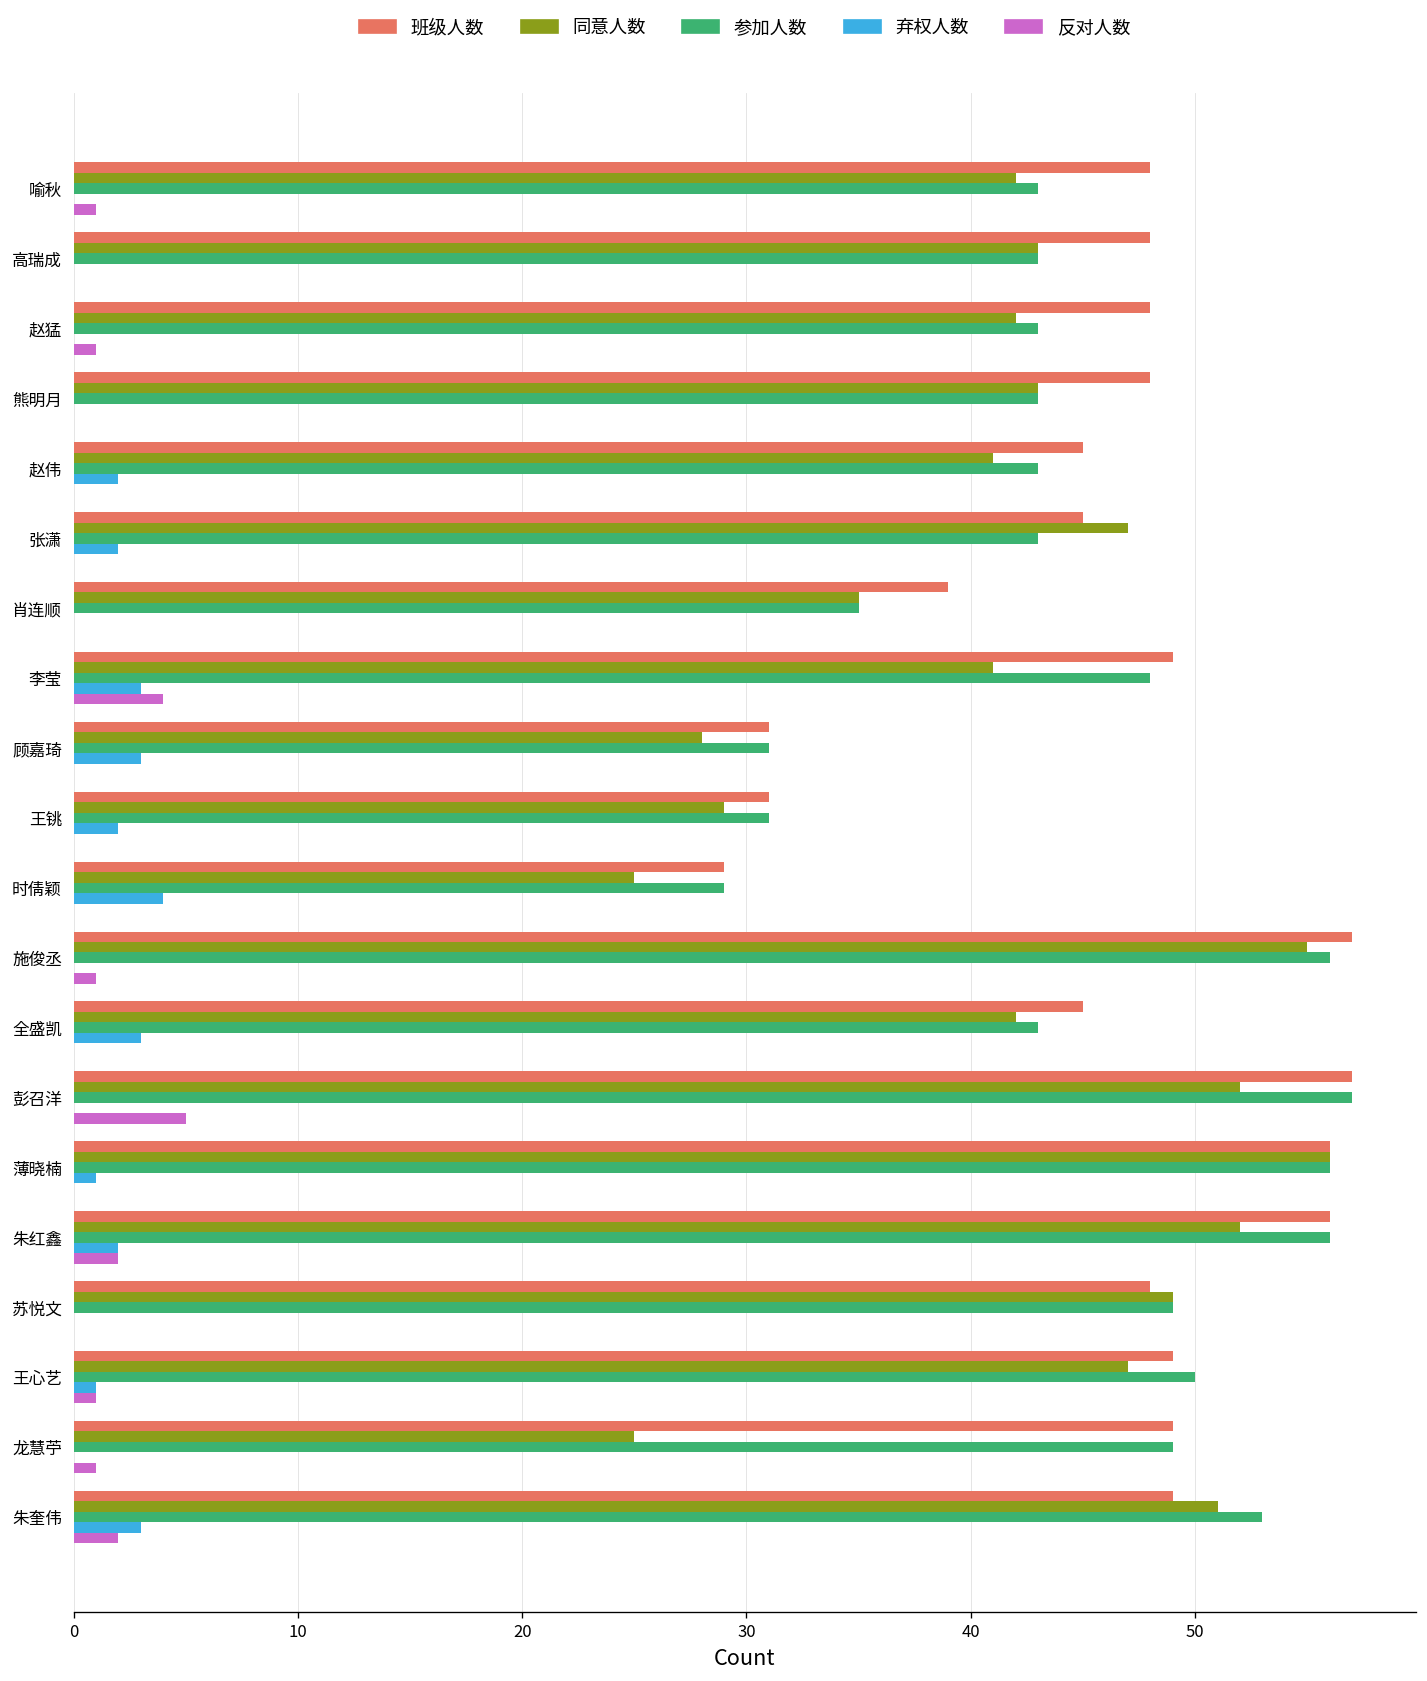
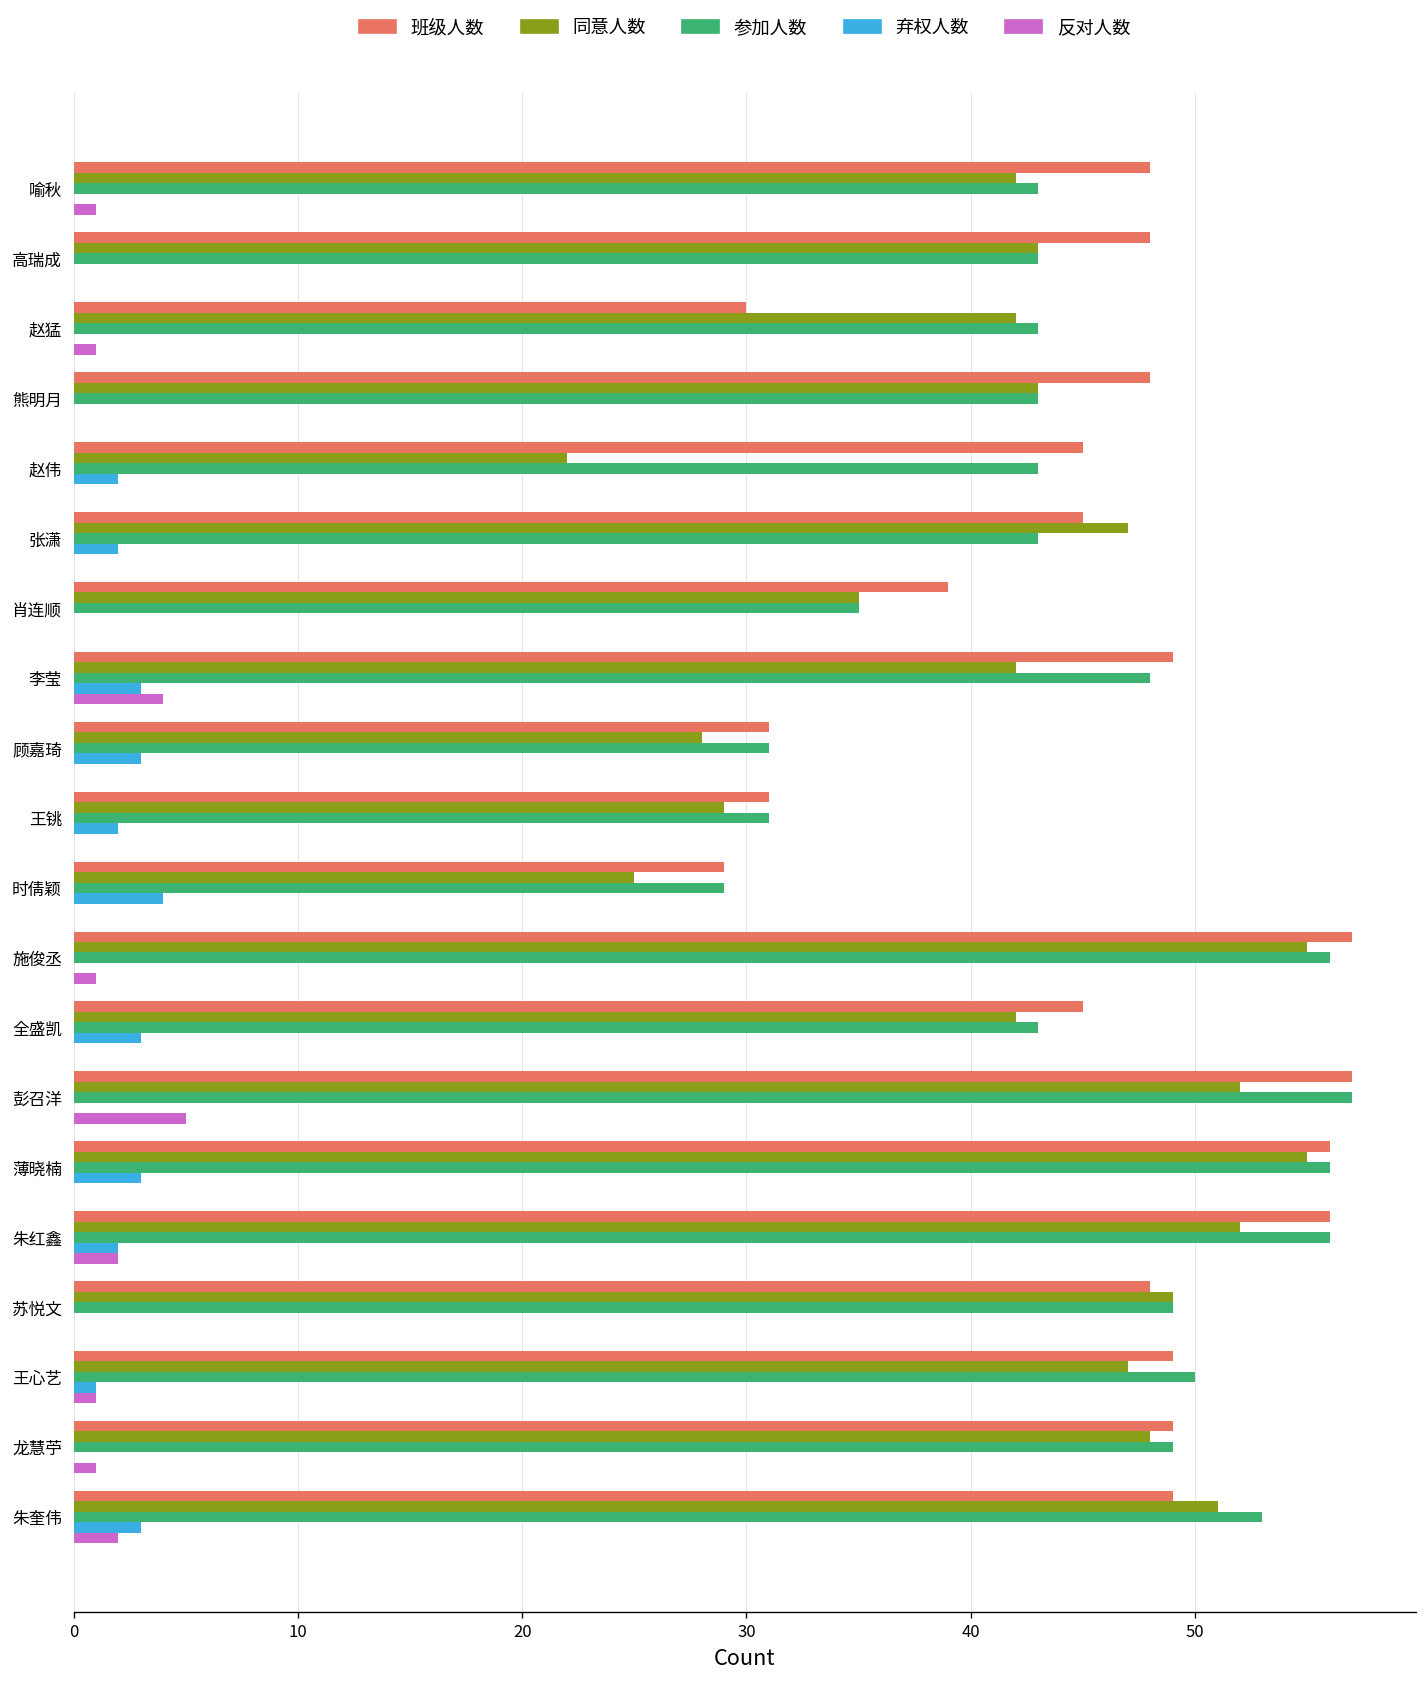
  {
    "班级人数": {
      "喻秋": 48,
      "高瑞成": 48,
-     "赵猛": 48,
+     "赵猛": 30,
      "熊明月": 48,
      "赵伟": 45,
      "张潇": 45,
      "肖连顺": 39,
      "李莹": 49,
      "顾嘉琦": 31,
      "王铫": 31,
      "时倩颖": 29,
      "施俊丞": 57,
      "全盛凯": 45,
      "彭召洋": 57,
      "薄晓楠": 56,
      "朱红鑫": 56,
      "苏悦文": 48,
      "王心艺": 49,
      "龙慧苧": 49,
      "朱奎伟": 49
    },
    "同意人数": {
      "喻秋": 42,
      "高瑞成": 43,
      "赵猛": 42,
      "熊明月": 43,
-     "赵伟": 41,
+     "赵伟": 22,
      "张潇": 47,
      "肖连顺": 35,
-     "李莹": 41,
+     "李莹": 42,
      "顾嘉琦": 28,
      "王铫": 29,
      "时倩颖": 25,
      "施俊丞": 55,
      "全盛凯": 42,
      "彭召洋": 52,
-     "薄晓楠": 56,
+     "薄晓楠": 55,
      "朱红鑫": 52,
      "苏悦文": 49,
      "王心艺": 47,
-     "龙慧苧": 25,
+     "龙慧苧": 48,
      "朱奎伟": 51
    },
    "参加人数": {
      "喻秋": 43,
      "高瑞成": 43,
      "赵猛": 43,
      "熊明月": 43,
      "赵伟": 43,
      "张潇": 43,
      "肖连顺": 35,
      "李莹": 48,
      "顾嘉琦": 31,
      "王铫": 31,
      "时倩颖": 29,
      "施俊丞": 56,
      "全盛凯": 43,
      "彭召洋": 57,
      "薄晓楠": 56,
      "朱红鑫": 56,
      "苏悦文": 49,
      "王心艺": 50,
      "龙慧苧": 49,
      "朱奎伟": 53
    },
    "弃权人数": {
      "喻秋": 0,
      "高瑞成": 0,
      "赵猛": 0,
      "熊明月": 0,
      "赵伟": 2,
      "张潇": 2,
      "肖连顺": 0,
      "李莹": 3,
      "顾嘉琦": 3,
      "王铫": 2,
      "时倩颖": 4,
      "施俊丞": 0,
      "全盛凯": 3,
      "彭召洋": 0,
-     "薄晓楠": 1,
+     "薄晓楠": 3,
      "朱红鑫": 2,
      "苏悦文": 0,
      "王心艺": 1,
      "龙慧苧": 0,
      "朱奎伟": 3
    },
    "反对人数": {
      "喻秋": 1,
      "高瑞成": 0,
      "赵猛": 1,
      "熊明月": 0,
      "赵伟": 0,
      "张潇": 0,
      "肖连顺": 0,
      "李莹": 4,
      "顾嘉琦": 0,
      "王铫": 0,
      "时倩颖": 0,
      "施俊丞": 1,
      "全盛凯": 0,
      "彭召洋": 5,
      "薄晓楠": 0,
      "朱红鑫": 2,
      "苏悦文": 0,
      "王心艺": 1,
      "龙慧苧": 1,
      "朱奎伟": 2
    }
  }
